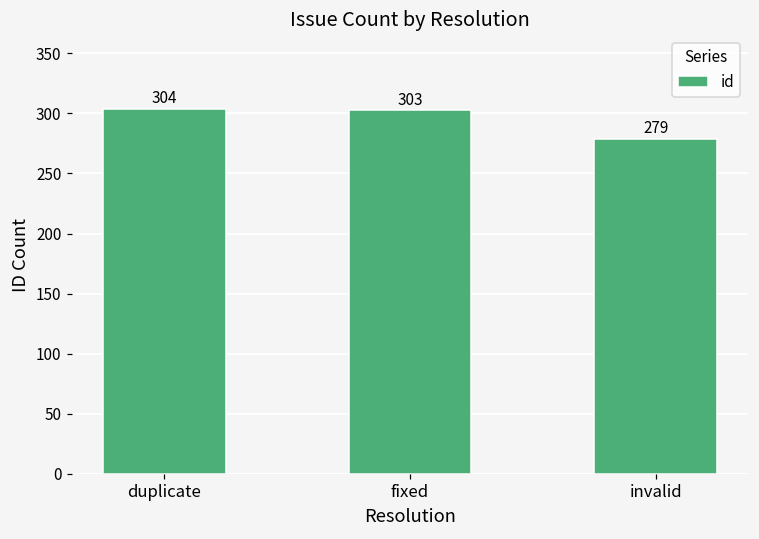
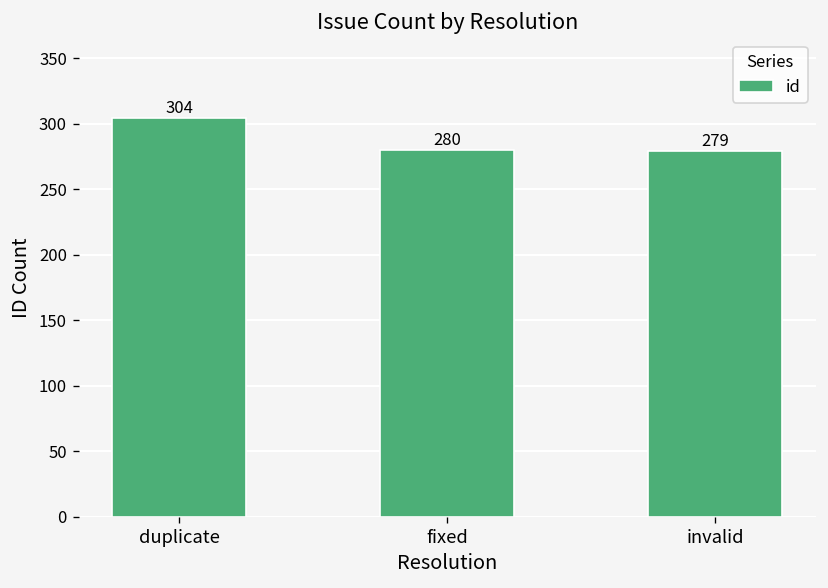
  {
    "duplicate": 304,
-   "fixed": 303,
+   "fixed": 280,
    "invalid": 279
  }
